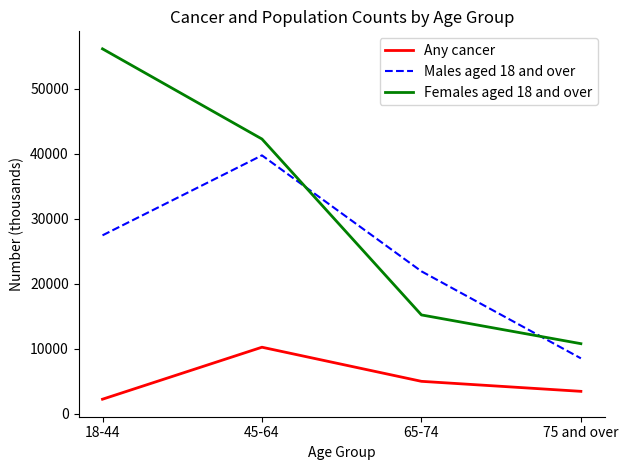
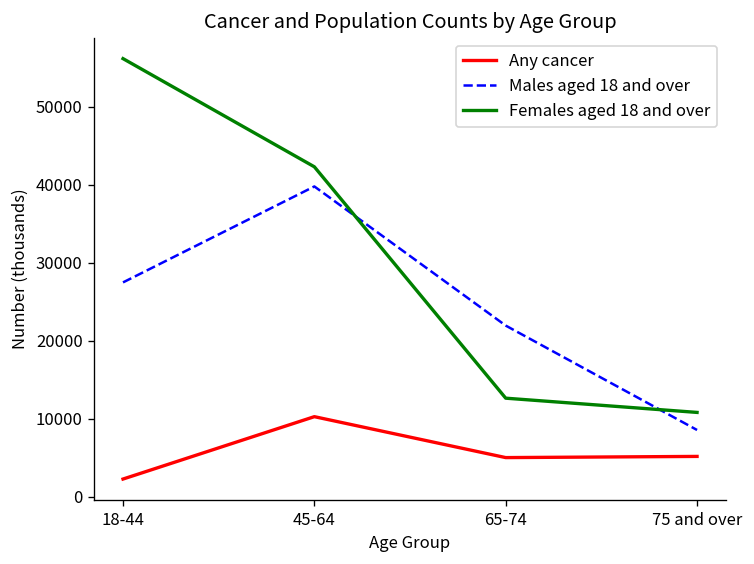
  {
    "Any cancer": {
      "18-44": 2000,
      "45-64": 10000,
      "65-74": 5000,
-     "75 and over": 3000
+     "75 and over": 5000
    },
    "Males aged 18 and over": {
      "18-44": 27000,
      "45-64": 40000,
      "65-74": 22000,
      "75 and over": 9000
    },
    "Females aged 18 and over": {
      "18-44": 56000,
      "45-64": 42000,
-     "65-74": 15000,
+     "65-74": 13000,
      "75 and over": 11000
    }
  }
